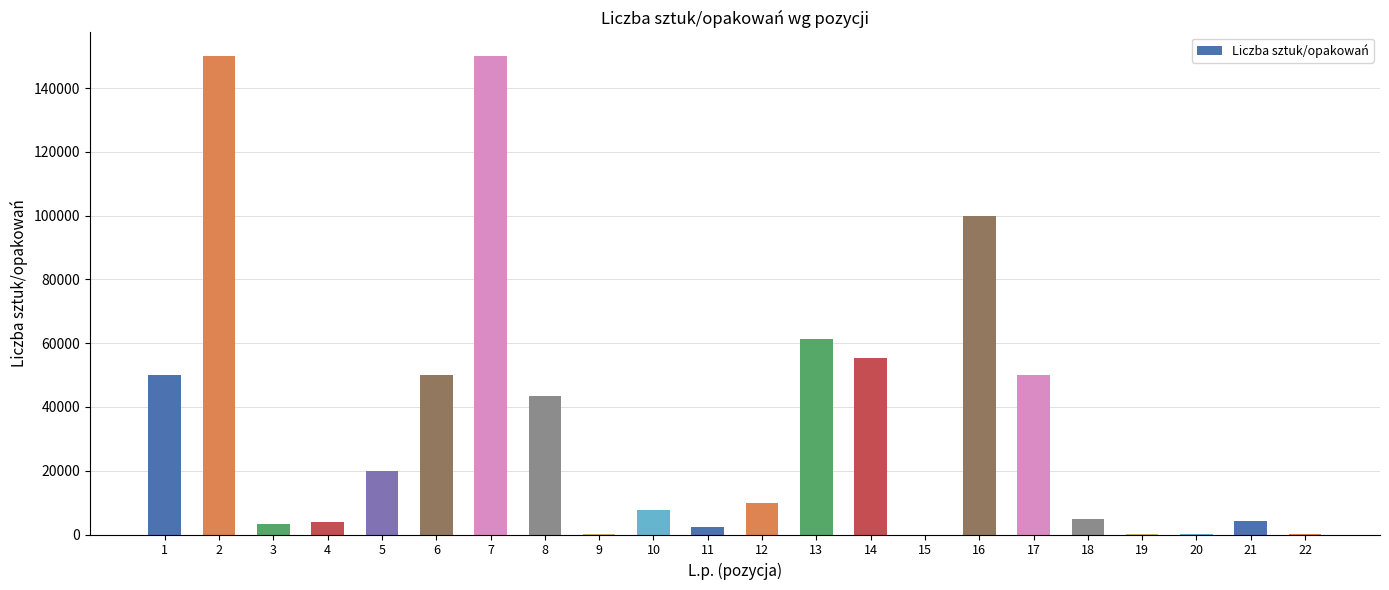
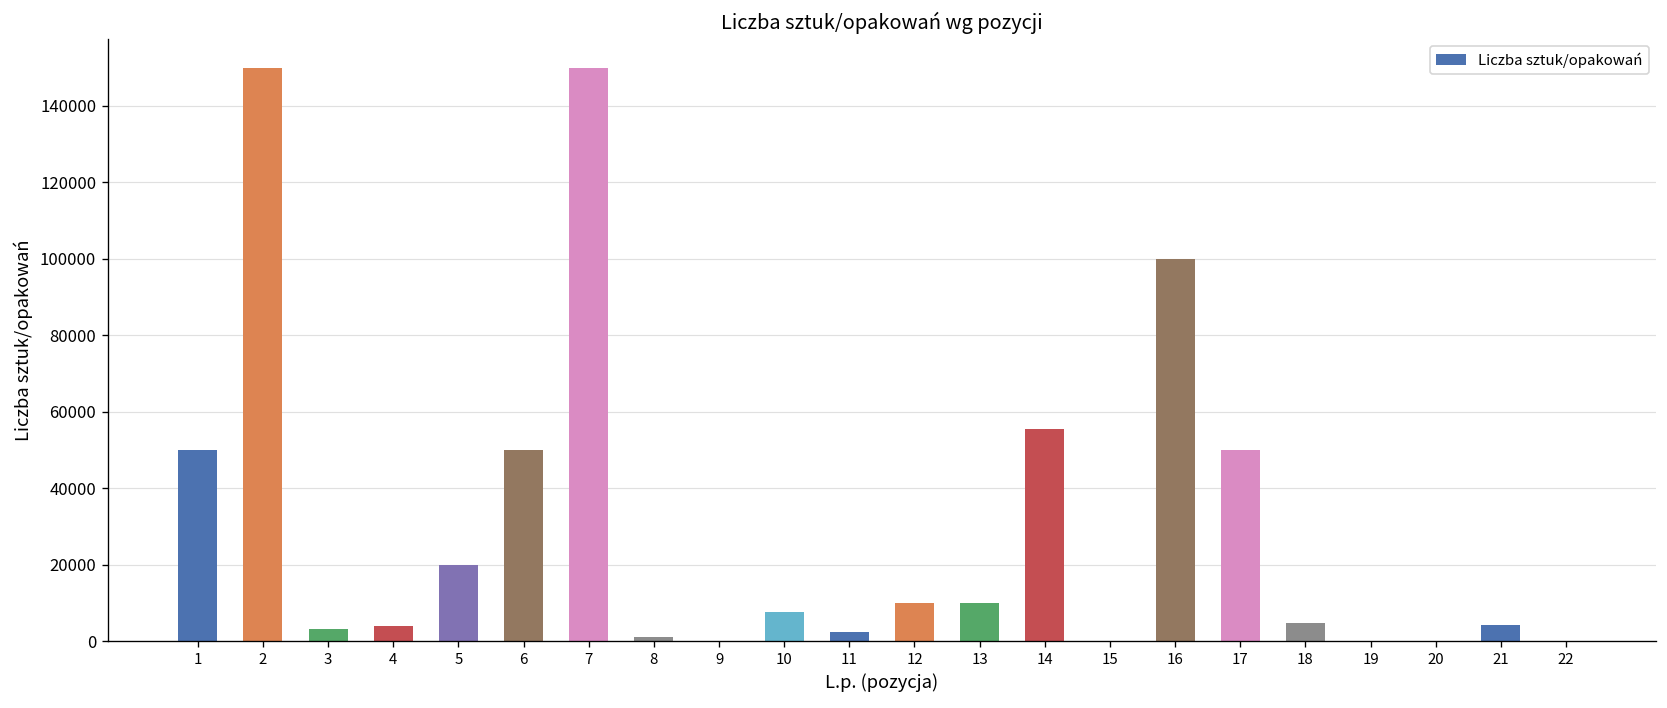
  {
    "1": 50000,
    "2": 150000,
    "3": 3000,
    "4": 4000,
    "5": 20000,
    "6": 50000,
    "7": 150000,
-   "8": 44000,
+   "8": 1000,
    "10": 8000,
    "11": 3000,
    "12": 10000,
-   "13": 61000,
+   "13": 10000,
    "14": 55000,
    "16": 100000,
    "17": 50000,
    "18": 5000,
    "21": 4000
  }
